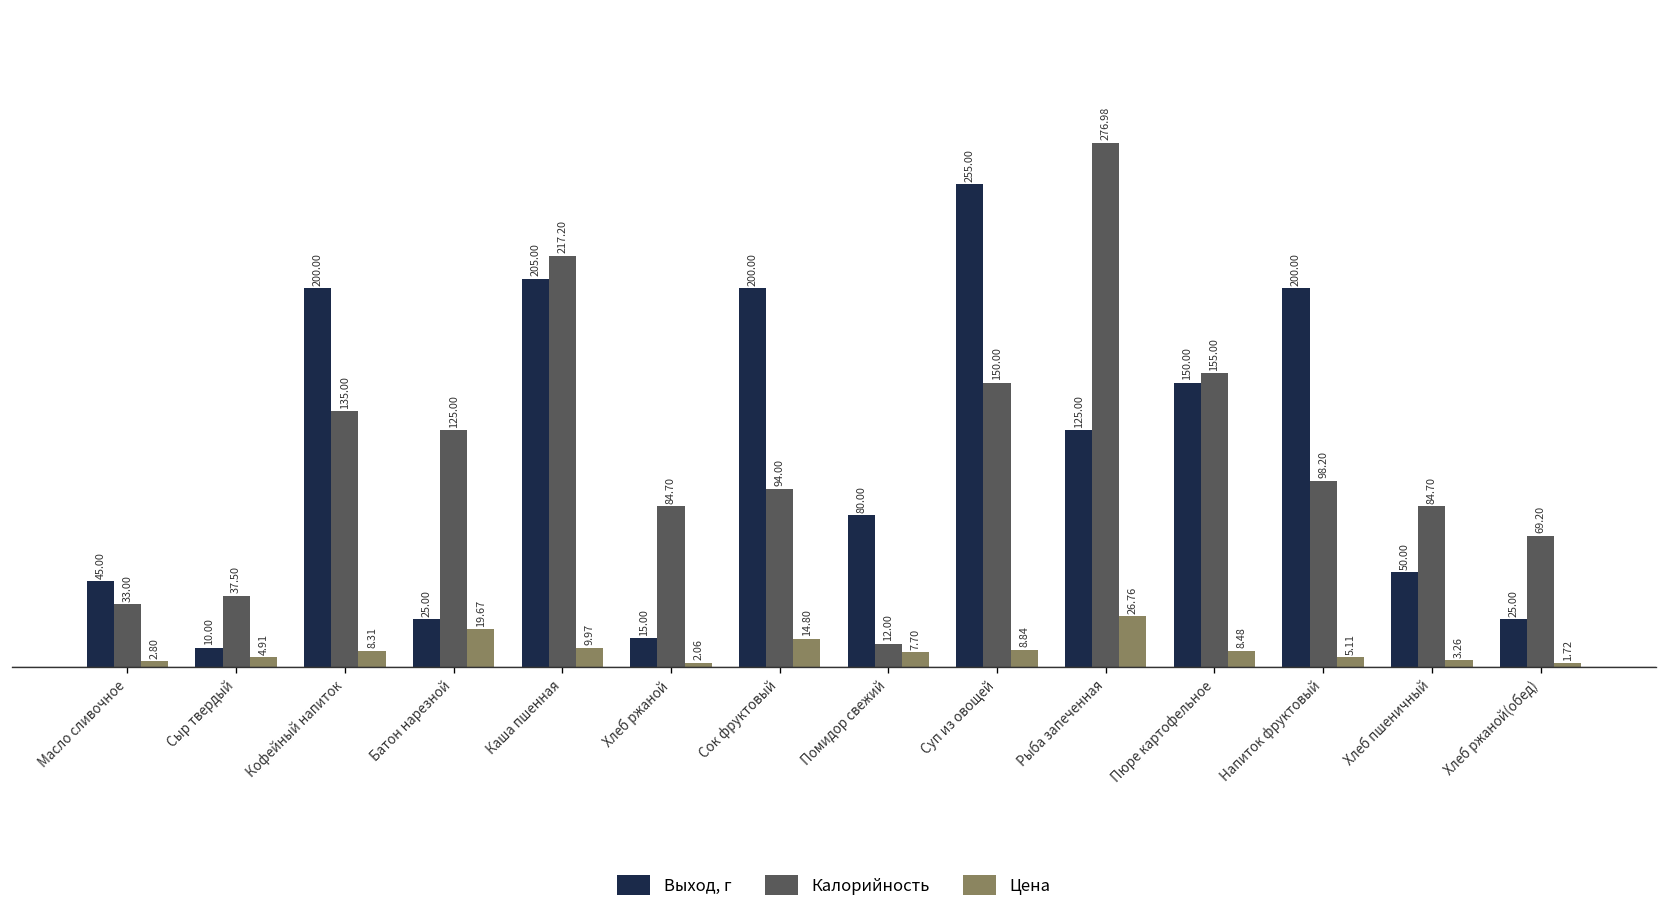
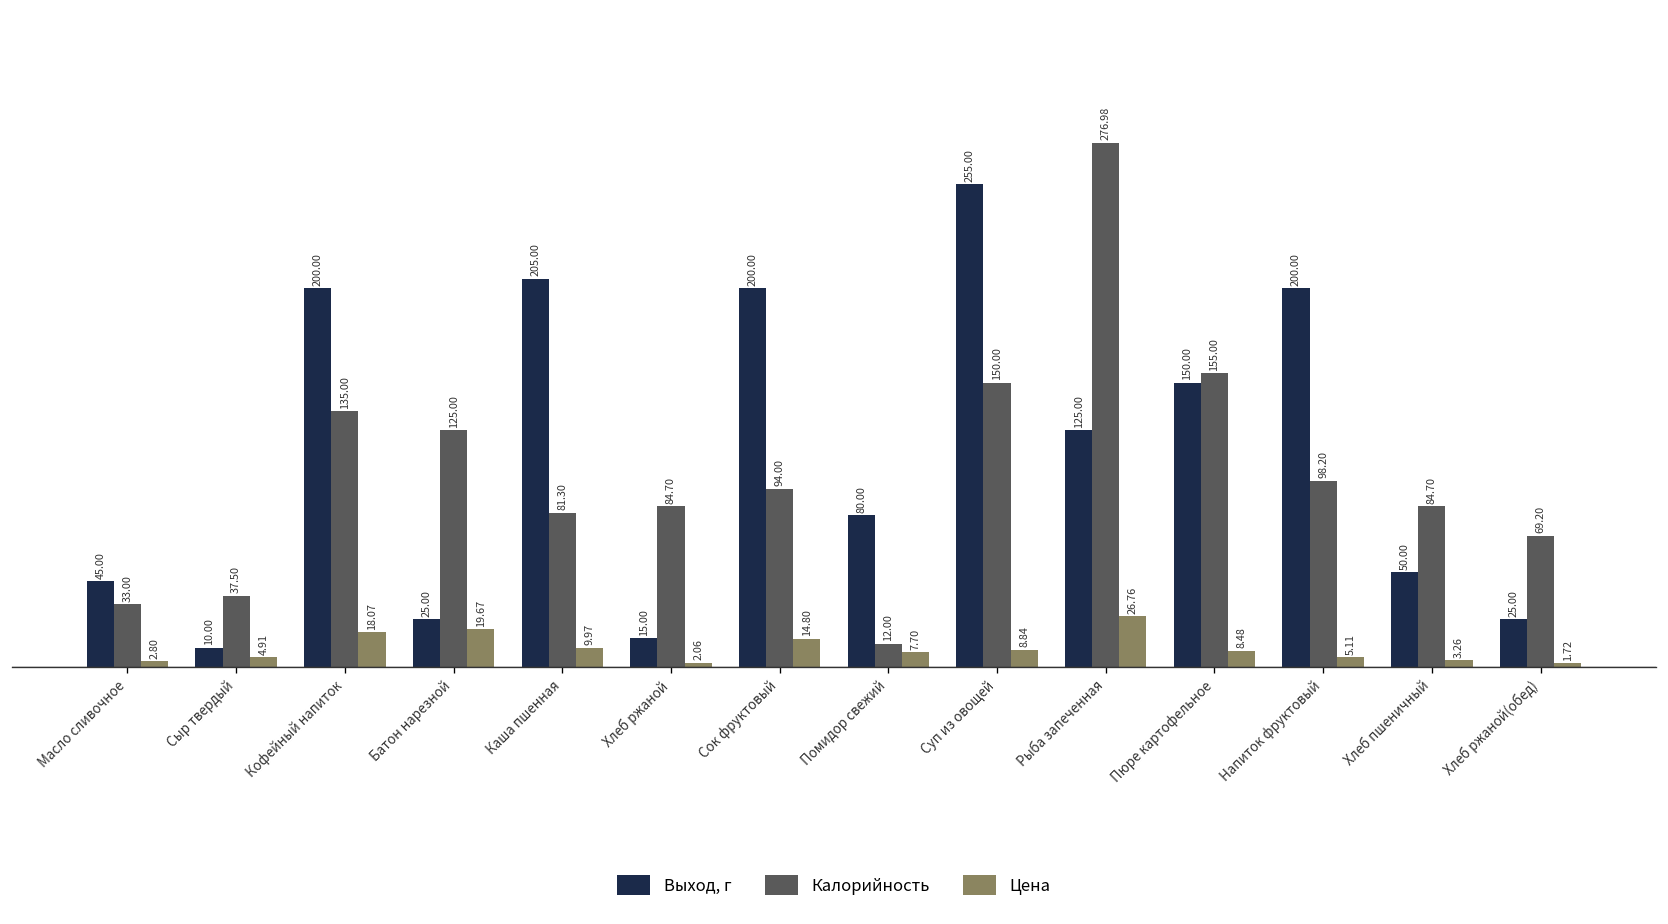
  {
    "Выход, г": {
      "Масло сливочное": 45.00,
      "Сыр твердый": 10.00,
      "Кофейный напиток": 200.00,
      "Батон нарезной": 25.00,
      "Каша пшенная": 205.00,
      "Хлеб ржаной": 15.00,
      "Сок фруктовый": 200.00,
      "Помидор свежий": 80.00,
      "Суп из овощей": 255.00,
      "Рыба запеченная": 125.00,
      "Пюре картофельное": 150.00,
      "Напиток фруктовый": 200.00,
      "Хлеб пшеничный": 50.00,
      "Хлеб ржаной(обед)": 25.00
    },
    "Калорийность": {
      "Масло сливочное": 33.00,
      "Сыр твердый": 37.50,
      "Кофейный напиток": 135.00,
      "Батон нарезной": 125.00,
-     "Каша пшенная": 217.20,
+     "Каша пшенная": 81.30,
      "Хлеб ржаной": 84.70,
      "Сок фруктовый": 94.00,
      "Помидор свежий": 12.00,
      "Суп из овощей": 150.00,
      "Рыба запеченная": 276.98,
      "Пюре картофельное": 155.00,
      "Напиток фруктовый": 98.20,
      "Хлеб пшеничный": 84.70,
      "Хлеб ржаной(обед)": 69.20
    },
    "Цена": {
      "Масло сливочное": 2.80,
      "Сыр твердый": 4.91,
-     "Кофейный напиток": 8.31,
+     "Кофейный напиток": 18.07,
      "Батон нарезной": 19.67,
      "Каша пшенная": 9.97,
      "Хлеб ржаной": 2.06,
      "Сок фруктовый": 14.80,
      "Помидор свежий": 7.70,
      "Суп из овощей": 8.84,
      "Рыба запеченная": 26.76,
      "Пюре картофельное": 8.48,
      "Напиток фруктовый": 5.11,
      "Хлеб пшеничный": 3.26,
      "Хлеб ржаной(обед)": 1.72
    }
  }
